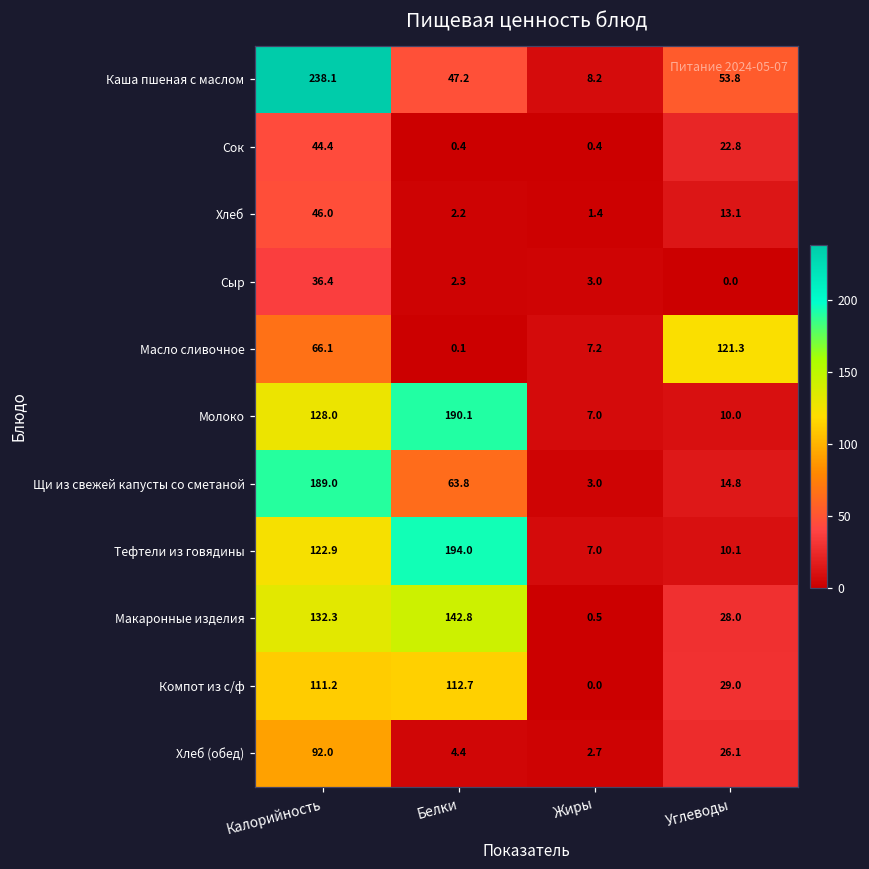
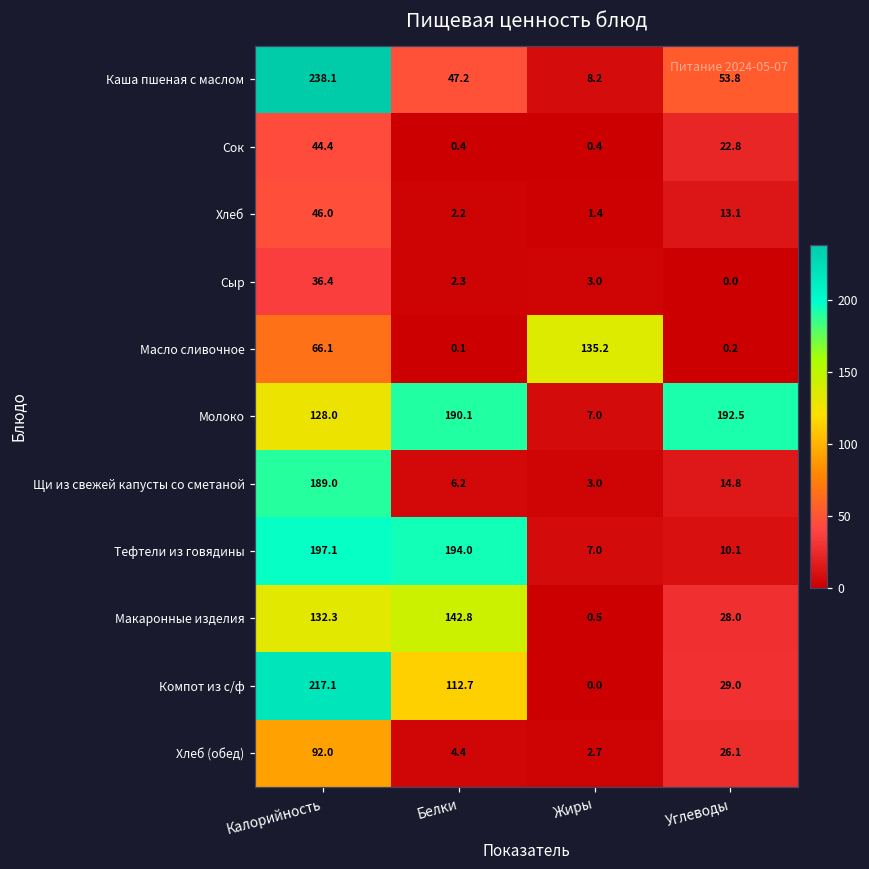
  {
    "Каша пшеная с маслом": {
      "Калорийность": 238.1,
      "Белки": 47.2,
      "Жиры": 8.2
    },
    "Сок": {
      "Калорийность": 44.4,
      "Белки": 0.4,
      "Жиры": 0.4,
      "Углеводы": 22.8
    },
    "Хлеб": {
      "Калорийность": 46.0,
      "Белки": 2.2,
      "Жиры": 1.4,
      "Углеводы": 13.1
    },
    "Сыр": {
      "Калорийность": 36.4,
      "Белки": 2.3,
      "Жиры": 3.0,
      "Углеводы": 0.0
    },
    "Масло сливочное": {
      "Калорийность": 66.1,
      "Белки": 0.1,
-     "Жиры": 7.2,
-     "Углеводы": 121.3
+     "Жиры": 135.2,
+     "Углеводы": 0.2
    },
    "Молоко": {
      "Калорийность": 128.0,
      "Белки": 190.1,
      "Жиры": 7.0,
-     "Углеводы": 10.0
+     "Углеводы": 192.5
    },
    "Щи из свежей капусты со сметаной": {
      "Калорийность": 189.0,
-     "Белки": 63.8,
+     "Белки": 6.2,
      "Жиры": 3.0,
      "Углеводы": 14.8
    },
    "Тефтели из говядины": {
-     "Калорийность": 122.9,
+     "Калорийность": 197.1,
      "Белки": 194.0,
      "Жиры": 7.0,
      "Углеводы": 10.1
    },
    "Макаронные изделия": {
      "Калорийность": 132.3,
      "Белки": 142.8,
      "Жиры": 0.5,
      "Углеводы": 28.0
    },
    "Компот из с/ф": {
-     "Калорийность": 111.2,
+     "Калорийность": 217.1,
      "Белки": 112.7,
      "Жиры": 0.0,
      "Углеводы": 29.0
    },
    "Хлеб (обед)": {
      "Калорийность": 92.0,
      "Белки": 4.4,
      "Жиры": 2.7,
      "Углеводы": 26.1
    }
  }
